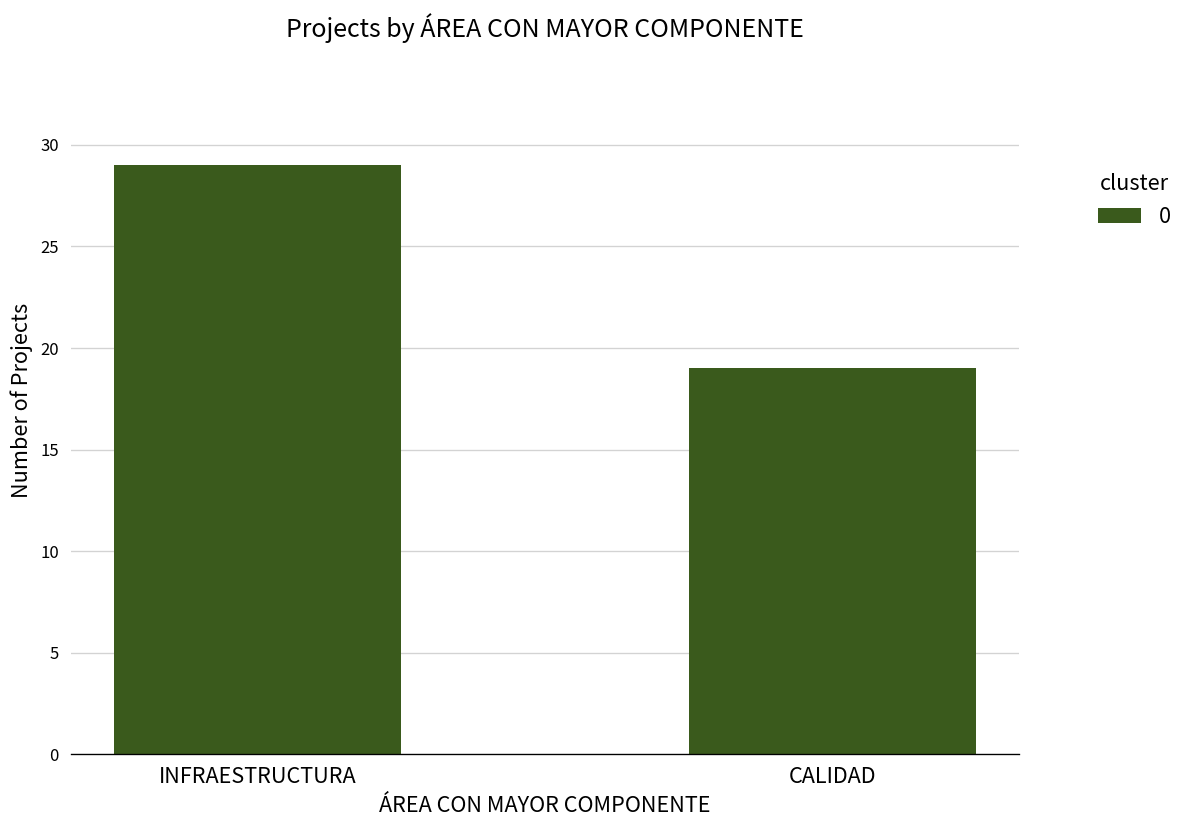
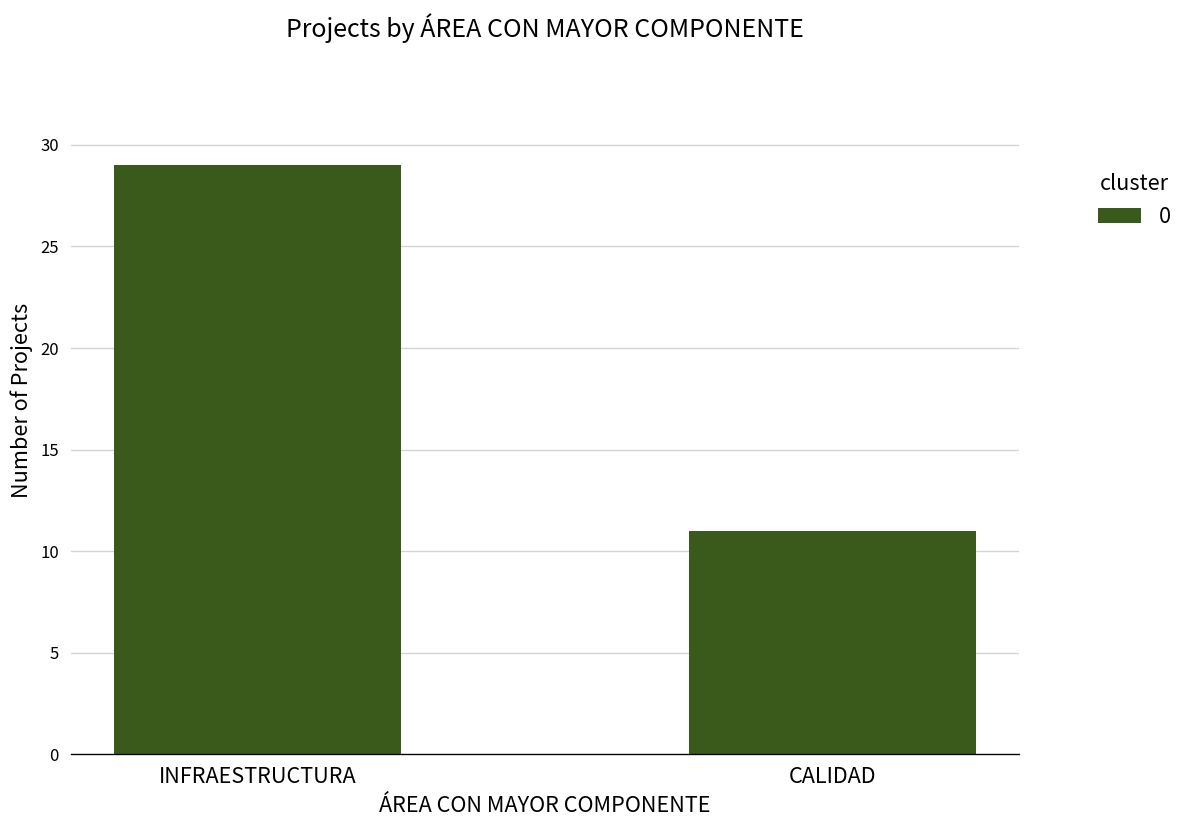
  {
    "INFRAESTRUCTURA": 29,
-   "CALIDAD": 19
+   "CALIDAD": 11
  }
